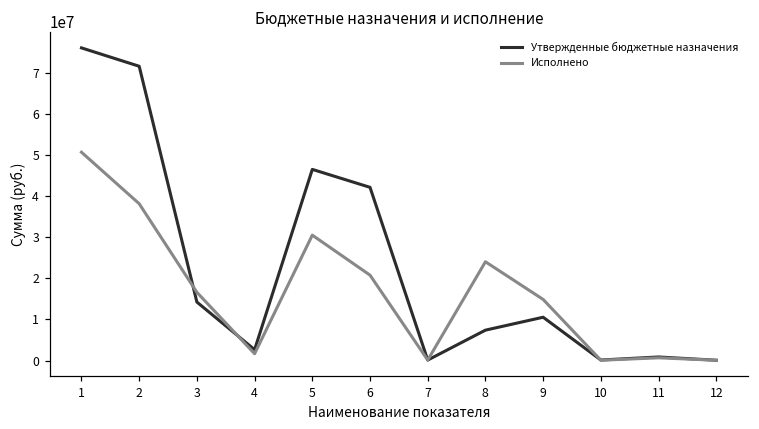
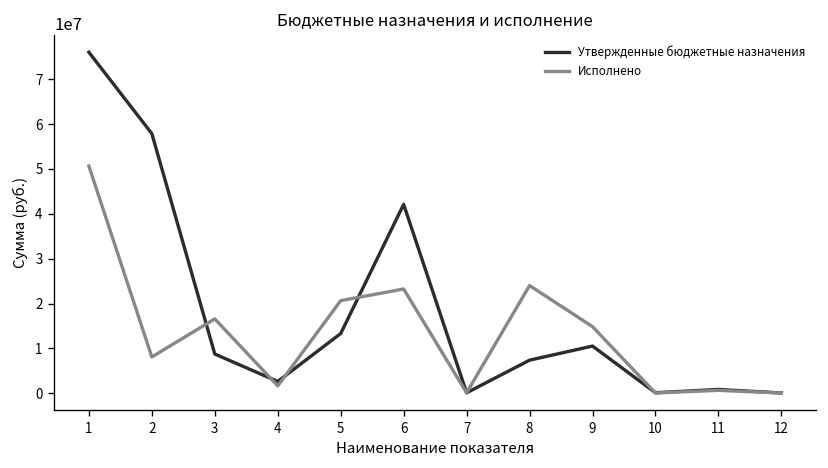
  {
    "Утвержденные бюджетные назначения": {
      "1": 76000000,
-     "2": 72000000,
-     "3": 14000000,
+     "2": 58000000,
+     "3": 9000000,
      "4": 3000000,
-     "5": 46000000,
+     "5": 13000000,
      "6": 42000000,
      "8": 7000000,
      "9": 11000000
    },
    "Исполнено": {
      "1": 51000000,
-     "2": 38000000,
+     "2": 8000000,
      "3": 17000000,
      "4": 2000000,
-     "5": 30000000,
-     "6": 21000000,
+     "5": 21000000,
+     "6": 23000000,
      "8": 24000000,
      "9": 15000000
    }
  }
